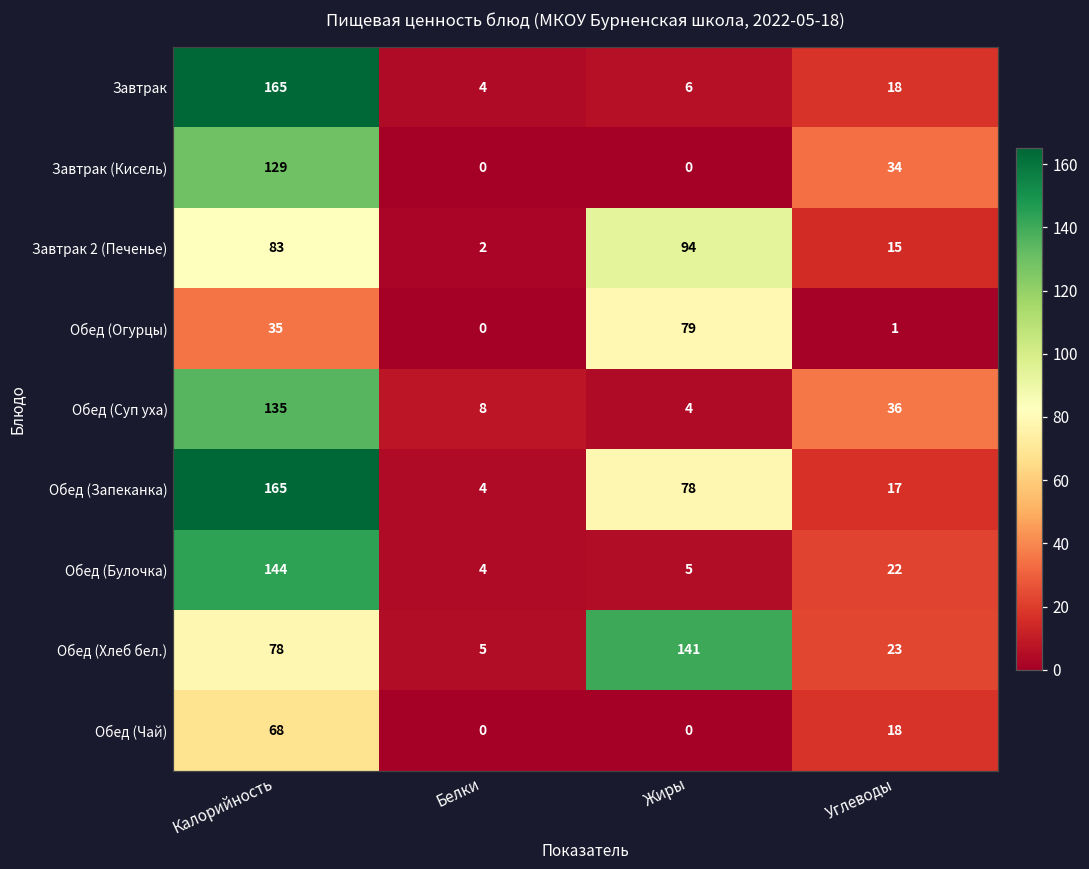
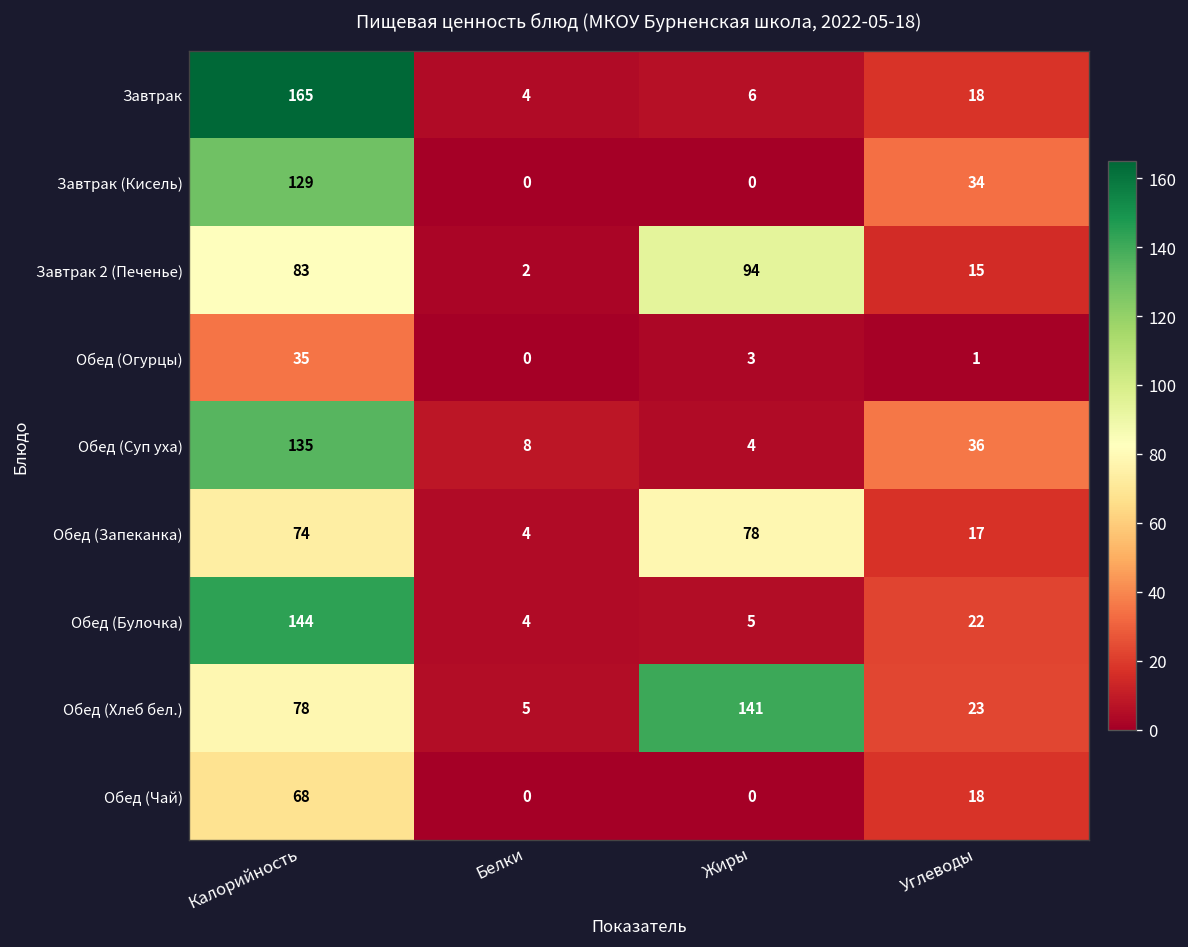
  {
    "Завтрак": {
      "Калорийность": 165,
      "Белки": 4,
      "Жиры": 6,
      "Углеводы": 18
    },
    "Завтрак (Кисель)": {
      "Калорийность": 129,
      "Белки": 0,
      "Жиры": 0,
      "Углеводы": 34
    },
    "Завтрак 2 (Печенье)": {
      "Калорийность": 83,
      "Белки": 2,
      "Жиры": 94,
      "Углеводы": 15
    },
    "Обед (Огурцы)": {
      "Калорийность": 35,
      "Белки": 0,
-     "Жиры": 79,
+     "Жиры": 3,
      "Углеводы": 1
    },
    "Обед (Суп уха)": {
      "Калорийность": 135,
      "Белки": 8,
      "Жиры": 4,
      "Углеводы": 36
    },
    "Обед (Запеканка)": {
-     "Калорийность": 165,
+     "Калорийность": 74,
      "Белки": 4,
      "Жиры": 78,
      "Углеводы": 17
    },
    "Обед (Булочка)": {
      "Калорийность": 144,
      "Белки": 4,
      "Жиры": 5,
      "Углеводы": 22
    },
    "Обед (Хлеб бел.)": {
      "Калорийность": 78,
      "Белки": 5,
      "Жиры": 141,
      "Углеводы": 23
    },
    "Обед (Чай)": {
      "Калорийность": 68,
      "Белки": 0,
      "Жиры": 0,
      "Углеводы": 18
    }
  }
